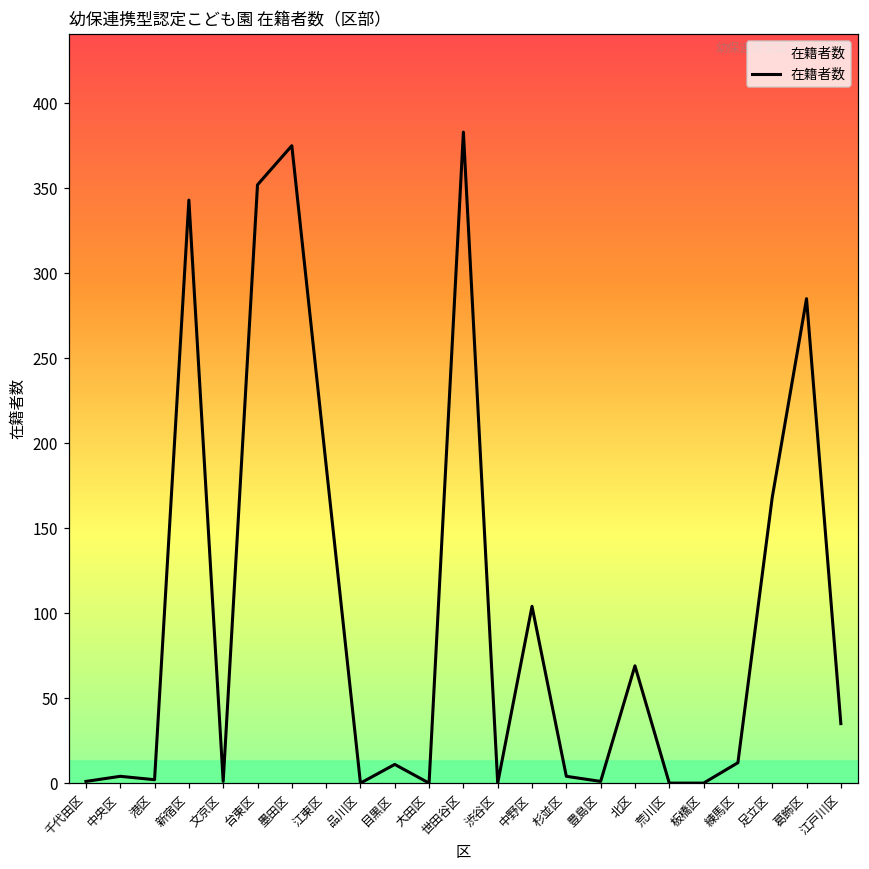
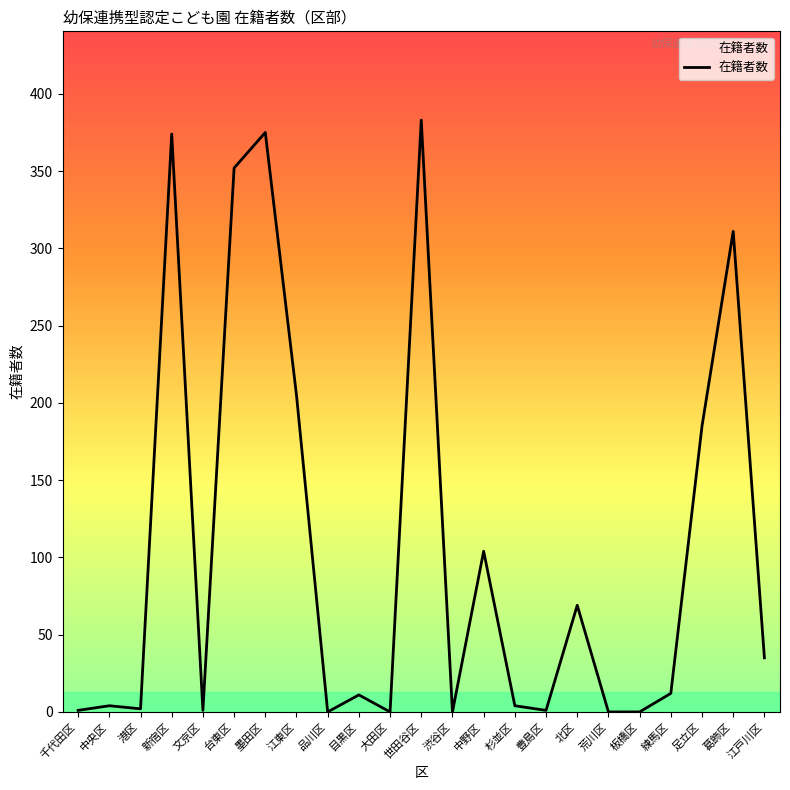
  {
-   "新宿区": 343,
+   "新宿区": 374,
    "台東区": 352,
    "墨田区": 375,
-   "江東区": 187,
+   "江東区": 205,
    "世田谷区": 383,
    "中野区": 104,
    "北区": 69,
-   "足立区": 168,
-   "葛飾区": 285,
+   "足立区": 185,
+   "葛飾区": 311,
    "江戸川区": 35
  }
